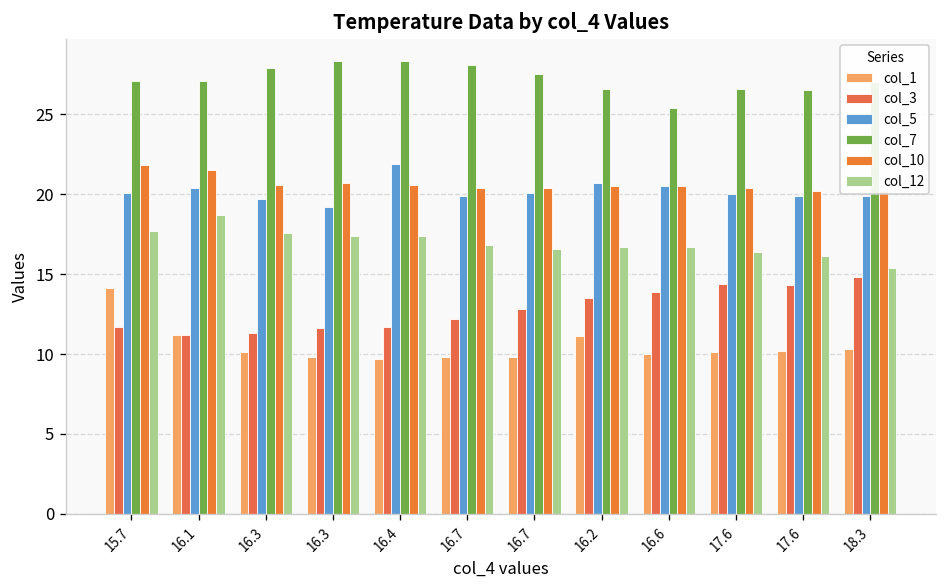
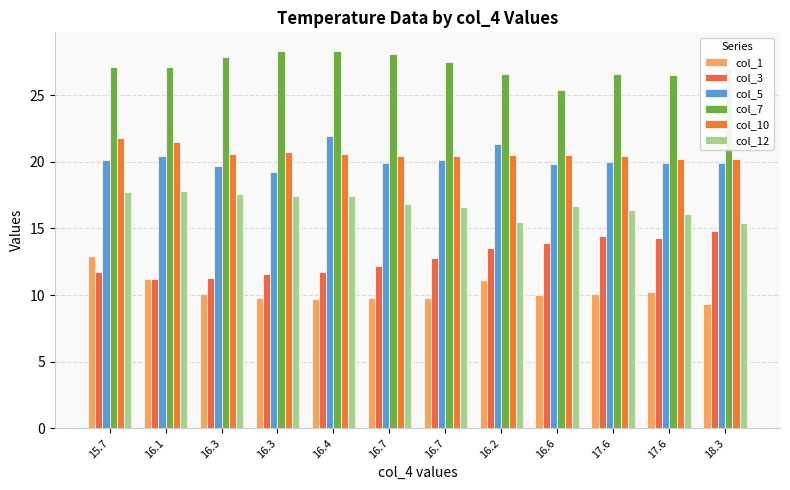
  {
    "col_1": {
-     "15.7": 14.1,
+     "15.7": 12.9,
      "16.1": 11.2,
      "16.4": 9.7,
      "16.2": 11.1,
      "16.6": 10.0,
-     "18.3": 10.3
+     "18.3": 9.3
    },
    "col_5": {
      "15.7": 20.1,
      "16.1": 20.4,
      "16.4": 21.9,
-     "16.2": 20.7,
-     "16.6": 20.5,
+     "16.2": 21.3,
+     "16.6": 19.8,
      "18.3": 19.9
    },
    "col_7": {
      "15.7": 27.1,
      "16.1": 27.1,
      "16.4": 28.3,
      "16.2": 26.6,
      "16.6": 25.4
    },
    "col_12": {
      "15.7": 17.7,
-     "16.1": 18.7,
+     "16.1": 17.8,
      "16.4": 17.4,
-     "16.2": 16.7,
+     "16.2": 15.5,
      "16.6": 16.7,
      "18.3": 15.4
    }
  }
